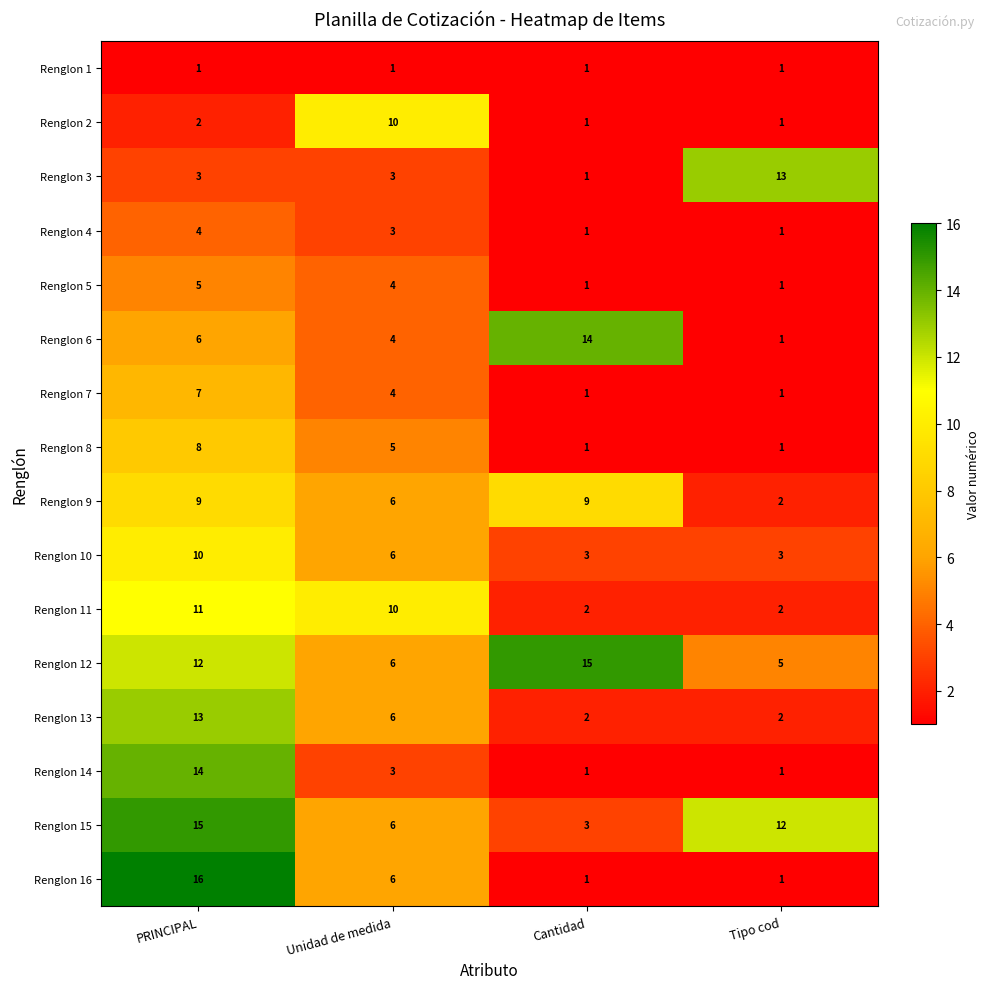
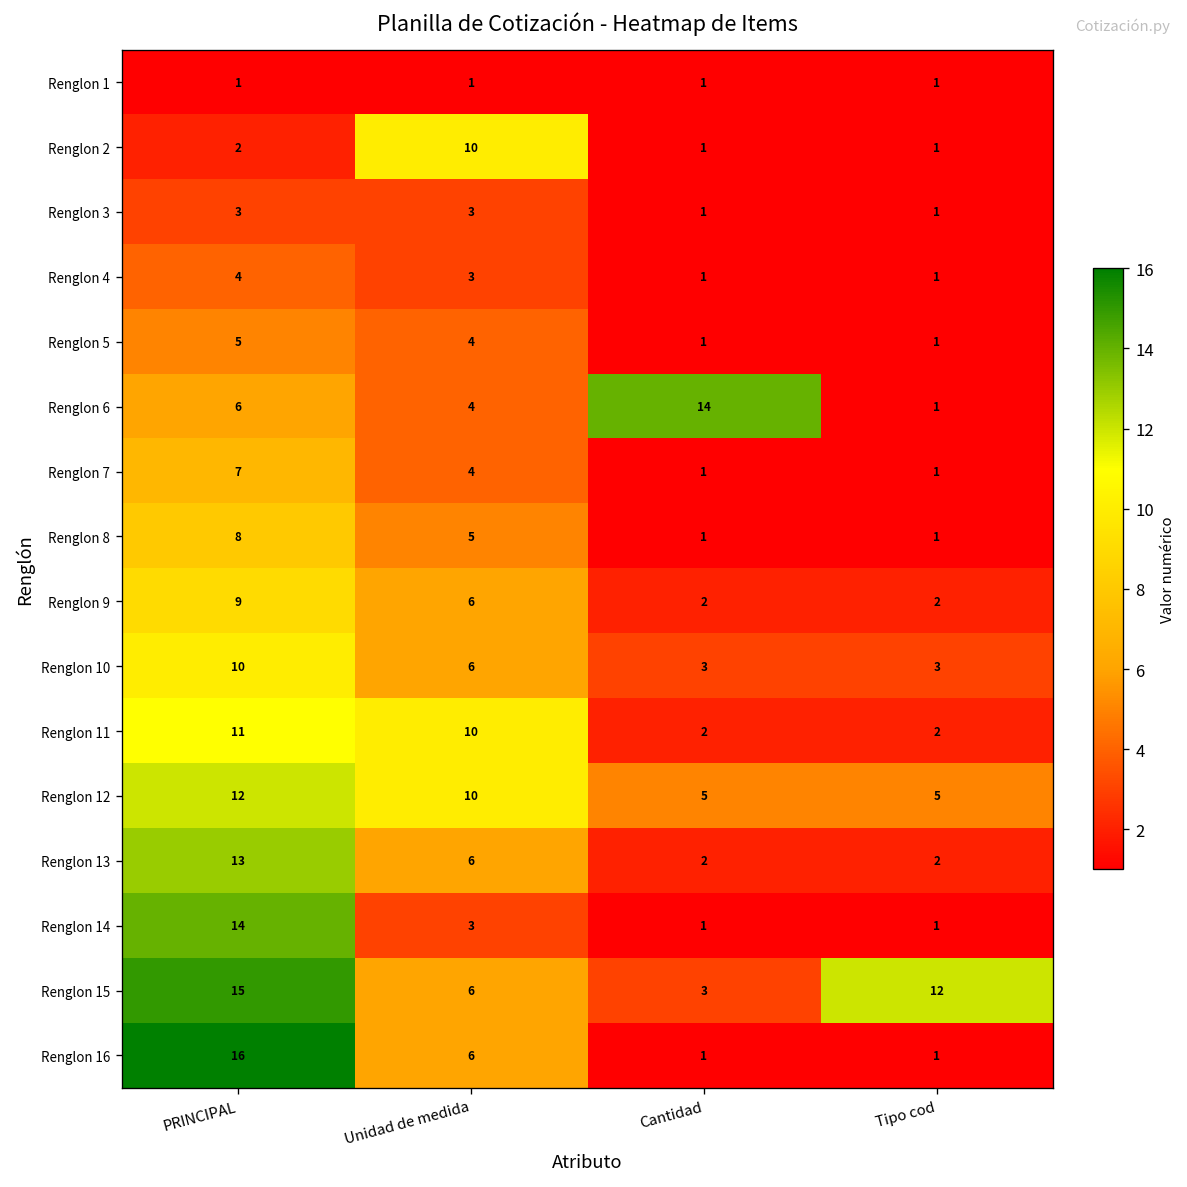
  {
    "Renglon 1": {
      "PRINCIPAL": 1,
      "Unidad de medida": 1,
      "Cantidad": 1,
      "Tipo cod": 1
    },
    "Renglon 2": {
      "PRINCIPAL": 2,
      "Unidad de medida": 10,
      "Cantidad": 1,
      "Tipo cod": 1
    },
    "Renglon 3": {
      "PRINCIPAL": 3,
      "Unidad de medida": 3,
      "Cantidad": 1,
-     "Tipo cod": 13
+     "Tipo cod": 1
    },
    "Renglon 4": {
      "PRINCIPAL": 4,
      "Unidad de medida": 3,
      "Cantidad": 1,
      "Tipo cod": 1
    },
    "Renglon 5": {
      "PRINCIPAL": 5,
      "Unidad de medida": 4,
      "Cantidad": 1,
      "Tipo cod": 1
    },
    "Renglon 6": {
      "PRINCIPAL": 6,
      "Unidad de medida": 4,
      "Cantidad": 14,
      "Tipo cod": 1
    },
    "Renglon 7": {
      "PRINCIPAL": 7,
      "Unidad de medida": 4,
      "Cantidad": 1,
      "Tipo cod": 1
    },
    "Renglon 8": {
      "PRINCIPAL": 8,
      "Unidad de medida": 5,
      "Cantidad": 1,
      "Tipo cod": 1
    },
    "Renglon 9": {
      "PRINCIPAL": 9,
      "Unidad de medida": 6,
-     "Cantidad": 9,
+     "Cantidad": 2,
      "Tipo cod": 2
    },
    "Renglon 10": {
      "PRINCIPAL": 10,
      "Unidad de medida": 6,
      "Cantidad": 3,
      "Tipo cod": 3
    },
    "Renglon 11": {
      "PRINCIPAL": 11,
      "Unidad de medida": 10,
      "Cantidad": 2,
      "Tipo cod": 2
    },
    "Renglon 12": {
      "PRINCIPAL": 12,
-     "Unidad de medida": 6,
-     "Cantidad": 15,
+     "Unidad de medida": 10,
+     "Cantidad": 5,
      "Tipo cod": 5
    },
    "Renglon 13": {
      "PRINCIPAL": 13,
      "Unidad de medida": 6,
      "Cantidad": 2,
      "Tipo cod": 2
    },
    "Renglon 14": {
      "PRINCIPAL": 14,
      "Unidad de medida": 3,
      "Cantidad": 1,
      "Tipo cod": 1
    },
    "Renglon 15": {
      "PRINCIPAL": 15,
      "Unidad de medida": 6,
      "Cantidad": 3,
      "Tipo cod": 12
    },
    "Renglon 16": {
      "PRINCIPAL": 16,
      "Unidad de medida": 6,
      "Cantidad": 1,
      "Tipo cod": 1
    }
  }
